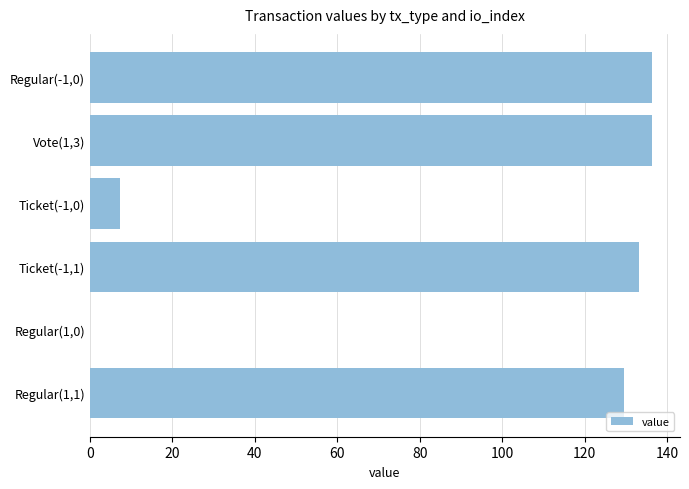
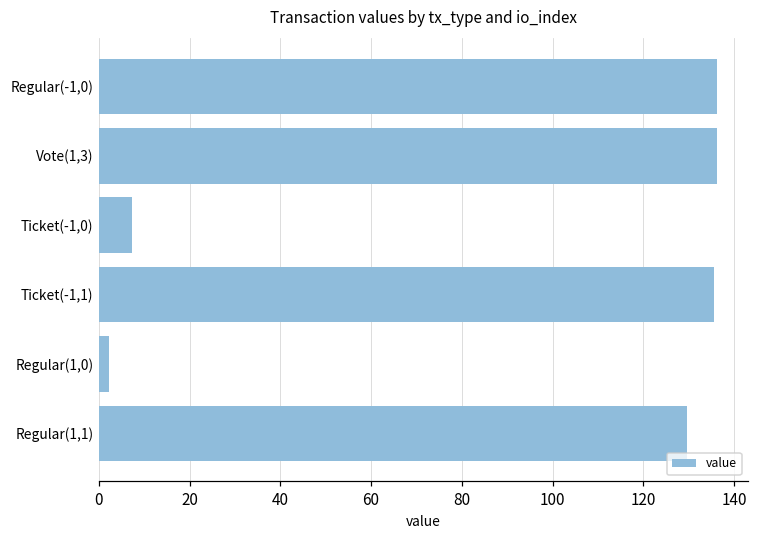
  {
    "Regular(-1,0)": 136,
    "Vote(1,3)": 136,
    "Ticket(-1,0)": 7,
-   "Ticket(-1,1)": 133,
-   "Regular(1,0)": 0,
+   "Ticket(-1,1)": 136,
+   "Regular(1,0)": 2,
    "Regular(1,1)": 130
  }
